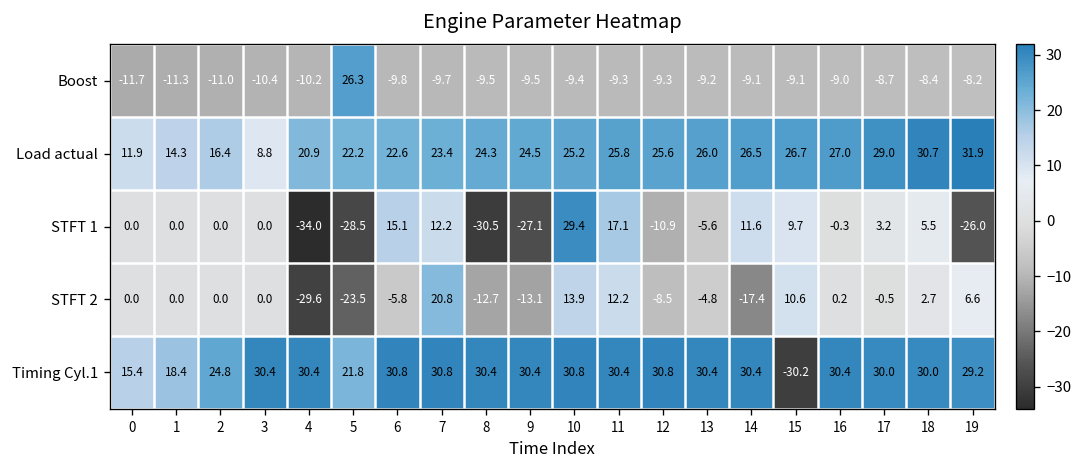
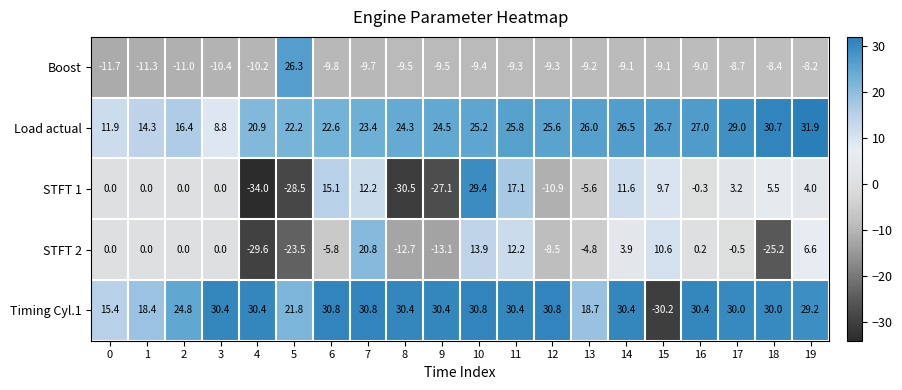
  {
    "Boost": {
      "0": -11.7,
      "1": -11.3,
      "2": -11.0,
      "3": -10.4,
      "4": -10.2,
      "5": 26.3,
      "6": -9.8,
      "7": -9.7,
      "8": -9.5,
      "9": -9.5,
      "10": -9.4,
      "11": -9.3,
      "12": -9.3,
      "13": -9.2,
      "14": -9.1,
      "15": -9.1,
      "16": -9.0,
      "17": -8.7,
      "18": -8.4,
      "19": -8.2
    },
    "Load actual": {
      "0": 11.9,
      "1": 14.3,
      "2": 16.4,
      "3": 8.8,
      "4": 20.9,
      "5": 22.2,
      "6": 22.6,
      "7": 23.4,
      "8": 24.3,
      "9": 24.5,
      "10": 25.2,
      "11": 25.8,
      "12": 25.6,
      "13": 26.0,
      "14": 26.5,
      "15": 26.7,
      "16": 27.0,
      "17": 29.0,
      "18": 30.7,
      "19": 31.9
    },
    "STFT 1": {
      "0": 0.0,
      "1": 0.0,
      "2": 0.0,
      "3": 0.0,
      "4": -34.0,
      "5": -28.5,
      "6": 15.1,
      "7": 12.2,
      "8": -30.5,
      "9": -27.1,
      "10": 29.4,
      "11": 17.1,
      "12": -10.9,
      "13": -5.6,
      "14": 11.6,
      "15": 9.7,
      "16": -0.3,
      "17": 3.2,
      "18": 5.5,
-     "19": -26.0
+     "19": 4.0
    },
    "STFT 2": {
      "0": 0.0,
      "1": 0.0,
      "2": 0.0,
      "3": 0.0,
      "4": -29.6,
      "5": -23.5,
      "6": -5.8,
      "7": 20.8,
      "8": -12.7,
      "9": -13.1,
      "10": 13.9,
      "11": 12.2,
      "12": -8.5,
      "13": -4.8,
-     "14": -17.4,
+     "14": 3.9,
      "15": 10.6,
      "16": 0.2,
      "17": -0.5,
-     "18": 2.7,
+     "18": -25.2,
      "19": 6.6
    },
    "Timing Cyl.1": {
      "0": 15.4,
      "1": 18.4,
      "2": 24.8,
      "3": 30.4,
      "4": 30.4,
      "5": 21.8,
      "6": 30.8,
      "7": 30.8,
      "8": 30.4,
      "9": 30.4,
      "10": 30.8,
      "11": 30.4,
      "12": 30.8,
-     "13": 30.4,
+     "13": 18.7,
      "14": 30.4,
      "15": -30.2,
      "16": 30.4,
      "17": 30.0,
      "18": 30.0,
      "19": 29.2
    }
  }
